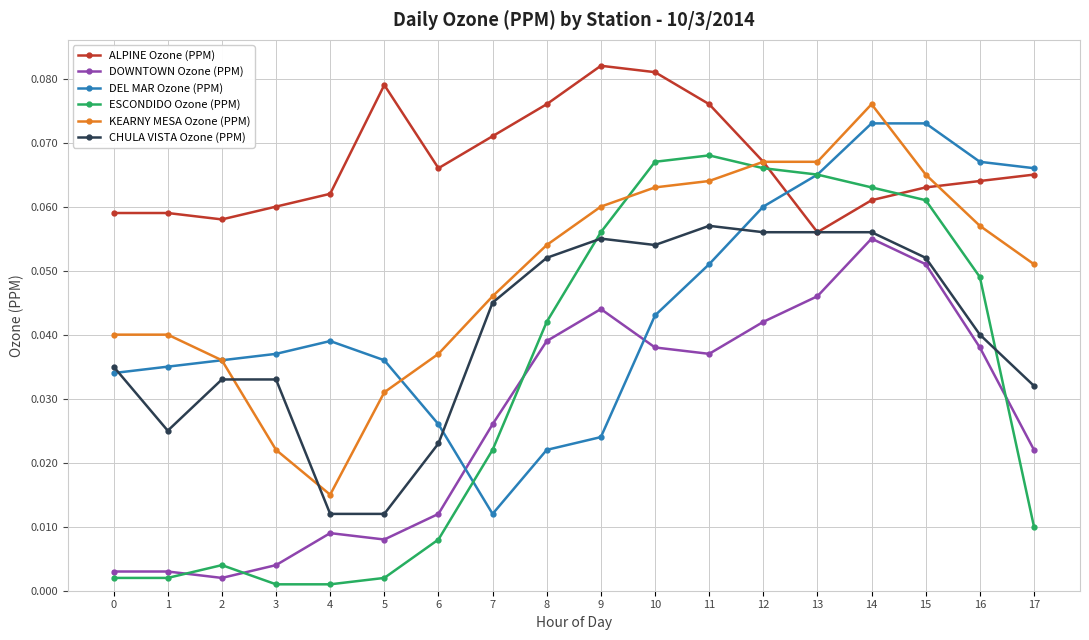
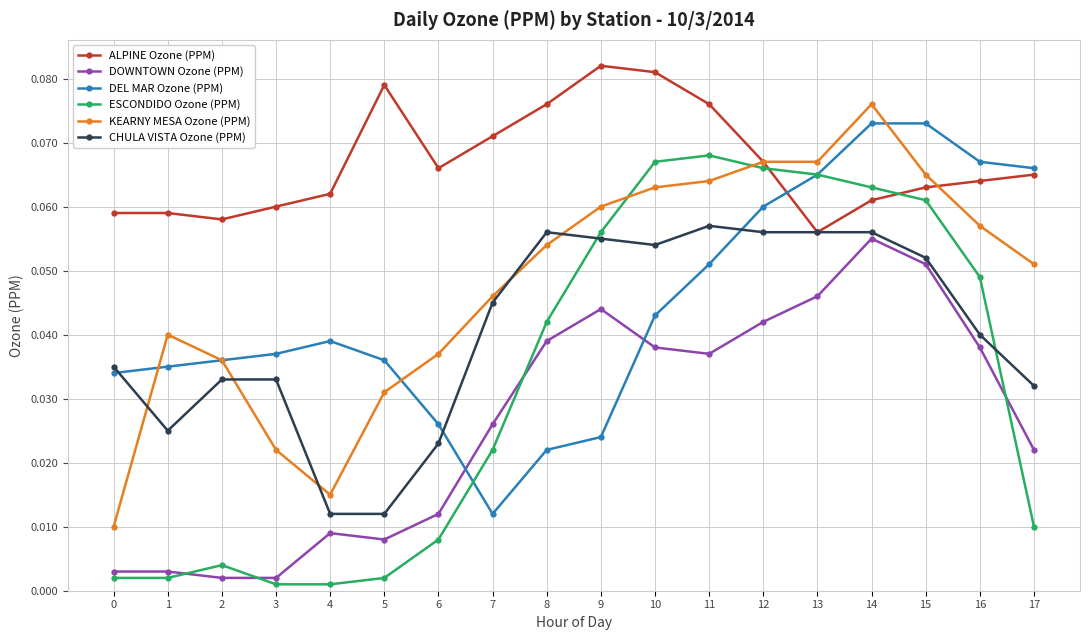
  {
    "ALPINE Ozone (PPM)": {
      "0": 0.059,
      "1": 0.059,
      "2": 0.058,
      "3": 0.060,
      "4": 0.062,
      "5": 0.079,
      "6": 0.066,
      "7": 0.071,
      "8": 0.076,
      "9": 0.082,
      "10": 0.081,
      "11": 0.076,
      "14": 0.061,
      "15": 0.063,
      "16": 0.064,
      "17": 0.065
    },
    "DOWNTOWN Ozone (PPM)": {
      "0": 0.003,
      "1": 0.003,
      "2": 0.002,
-     "3": 0.004,
+     "3": 0.002,
      "4": 0.009,
      "5": 0.008,
      "6": 0.012,
      "7": 0.026,
      "8": 0.039,
      "9": 0.044,
      "10": 0.038,
      "11": 0.037,
      "12": 0.042,
      "13": 0.046,
      "14": 0.055,
      "15": 0.051,
      "16": 0.038,
      "17": 0.022
    },
    "DEL MAR Ozone (PPM)": {
      "0": 0.034,
      "1": 0.035,
      "3": 0.037,
      "4": 0.039,
      "5": 0.036,
      "6": 0.026,
      "7": 0.012,
      "8": 0.022,
      "9": 0.024,
      "10": 0.043,
      "11": 0.051,
      "12": 0.060,
      "14": 0.073,
      "15": 0.073,
      "16": 0.067,
      "17": 0.066
    },
    "ESCONDIDO Ozone (PPM)": {
      "0": 0.002,
      "1": 0.002,
      "2": 0.004,
      "3": 0.001,
      "4": 0.001,
      "5": 0.002,
      "6": 0.008,
      "7": 0.022,
      "8": 0.042,
      "9": 0.056,
      "10": 0.067,
      "11": 0.068,
      "12": 0.066,
      "14": 0.063,
      "15": 0.061,
      "16": 0.049,
      "17": 0.010
    },
    "KEARNY MESA Ozone (PPM)": {
-     "0": 0.04,
+     "0": 0.01,
      "1": 0.04,
      "3": 0.022,
      "4": 0.015,
      "5": 0.031,
      "6": 0.037,
      "7": 0.046,
      "8": 0.054,
      "9": 0.06,
      "10": 0.063,
      "11": 0.064,
      "13": 0.067,
      "14": 0.076,
      "15": 0.065,
      "16": 0.057,
      "17": 0.051
    },
    "CHULA VISTA Ozone (PPM)": {
      "0": 0.035,
      "1": 0.025,
      "2": 0.033,
      "3": 0.033,
      "4": 0.012,
      "5": 0.012,
      "6": 0.023,
      "7": 0.045,
-     "8": 0.052,
+     "8": 0.056,
      "9": 0.055,
      "10": 0.054,
      "11": 0.057,
      "12": 0.056,
      "14": 0.056,
      "15": 0.052,
      "16": 0.040,
      "17": 0.032
    }
  }
